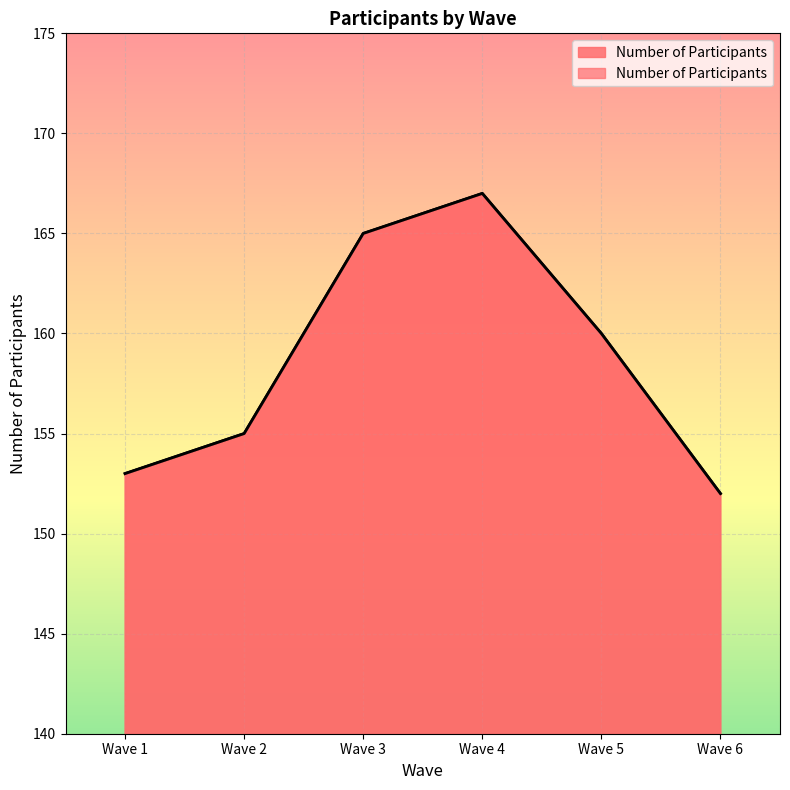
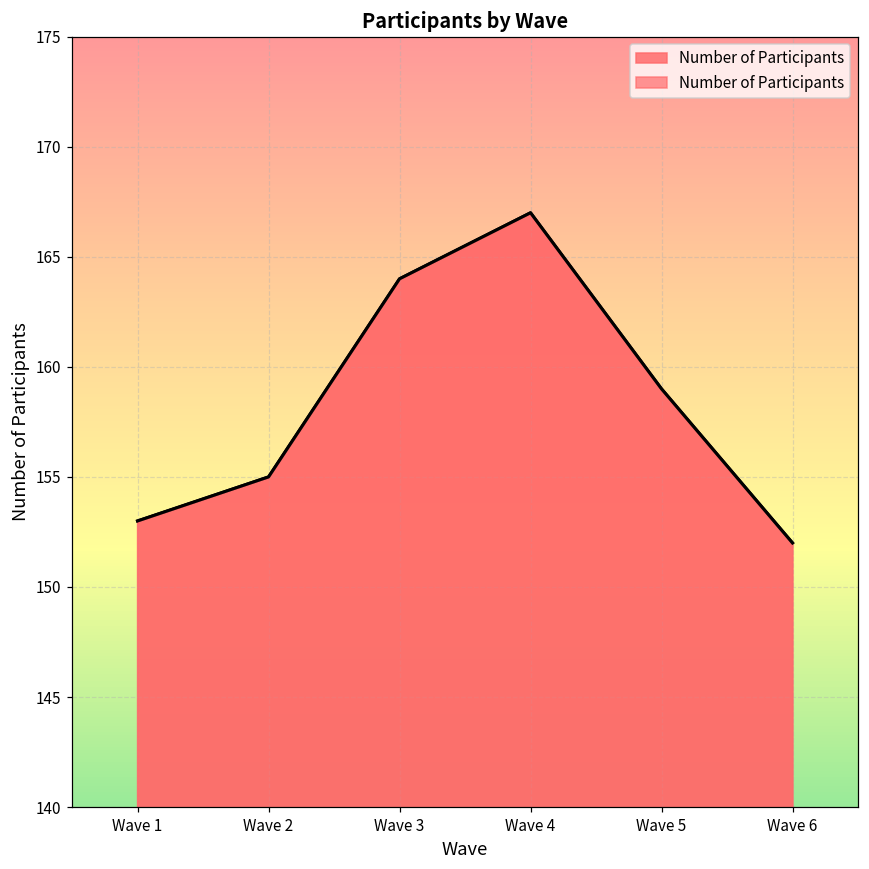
  {
    "Wave 1": 153,
    "Wave 2": 155,
-   "Wave 3": 165,
+   "Wave 3": 164,
    "Wave 4": 167,
-   "Wave 5": 160,
+   "Wave 5": 159,
    "Wave 6": 152
  }
